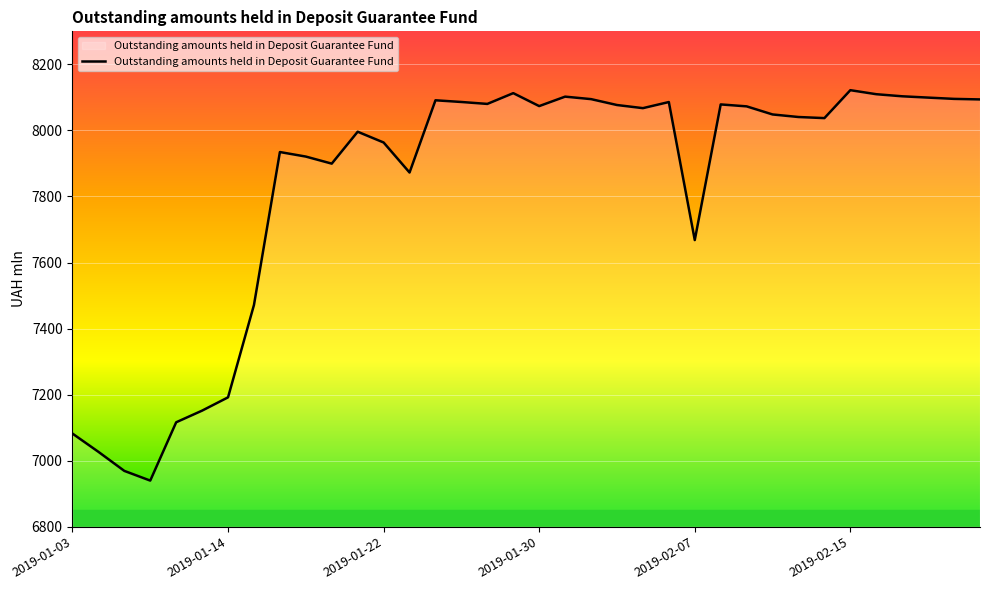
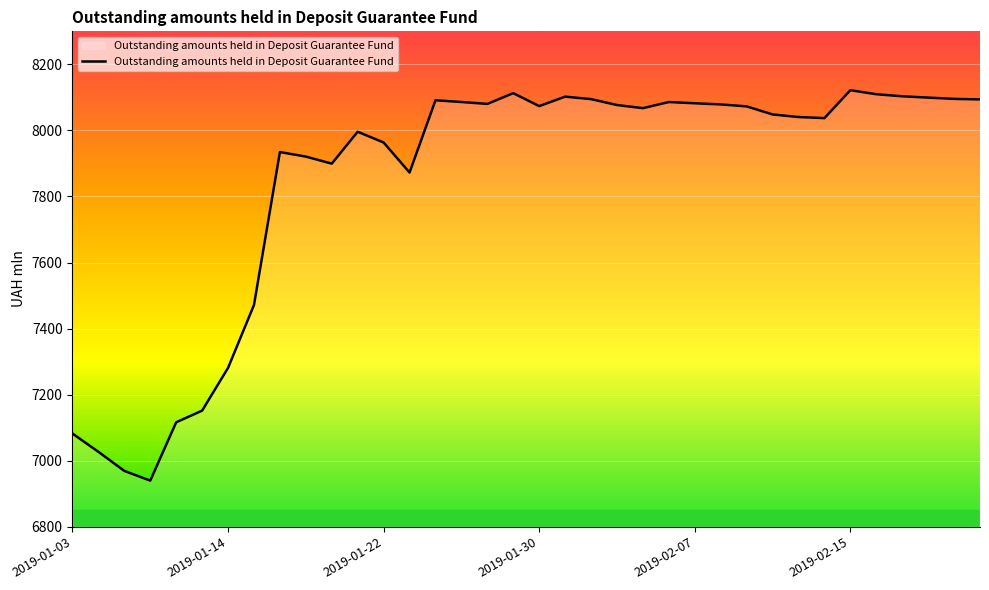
  {
    "2019-01-03": 7080,
-   "2019-01-14": 7190,
+   "2019-01-14": 7280,
    "2019-01-22": 7960,
    "2019-01-30": 8070,
-   "2019-02-07": 7670,
+   "2019-02-07": 8080,
    "2019-02-15": 8120
  }
